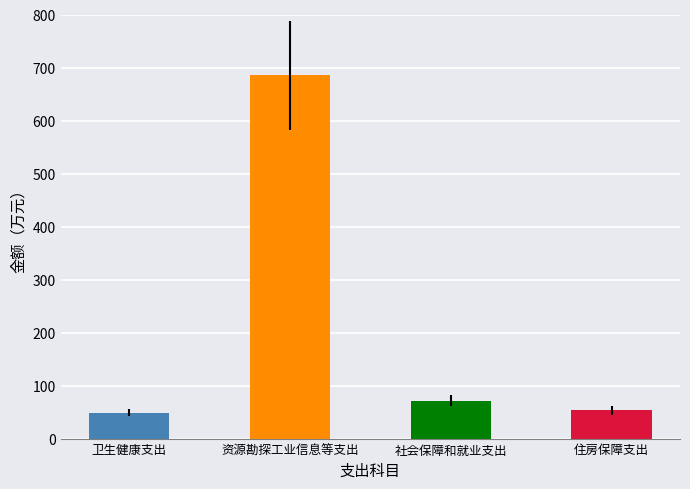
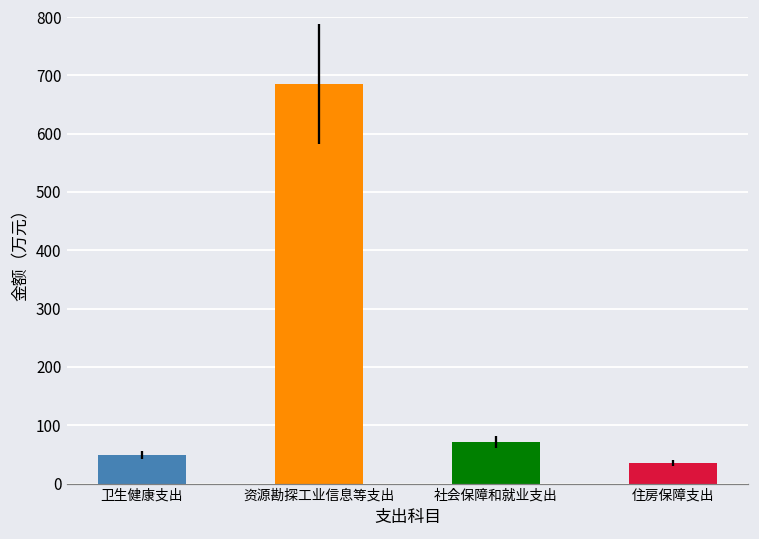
  {
    "卫生健康支出": 50,
    "资源勘探工业信息等支出": 690,
    "社会保障和就业支出": 70,
-   "住房保障支出": 50
+   "住房保障支出": 30
  }
